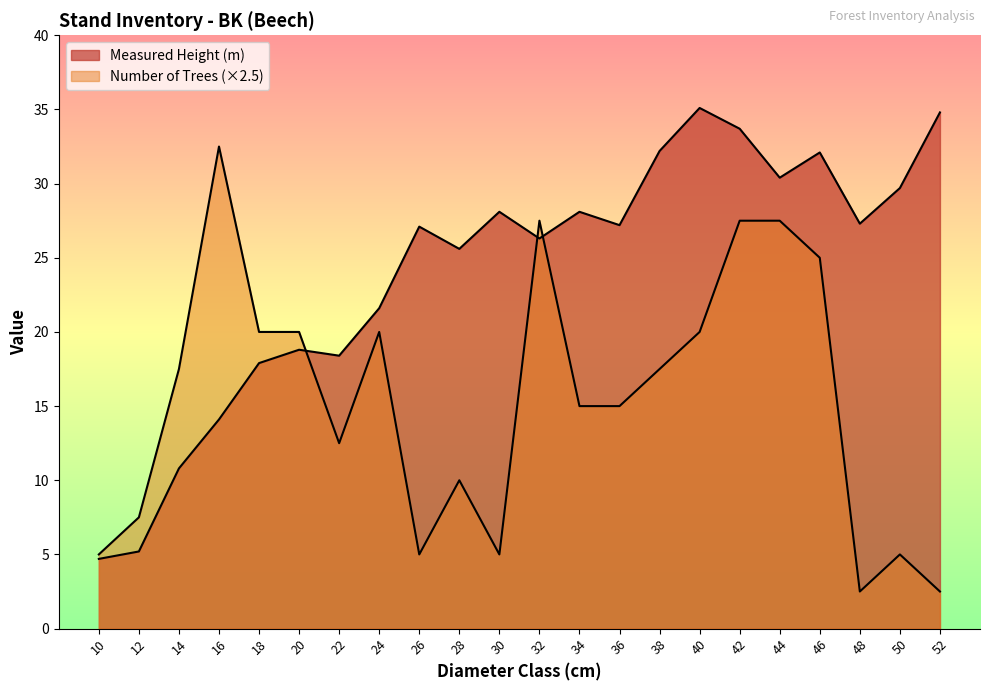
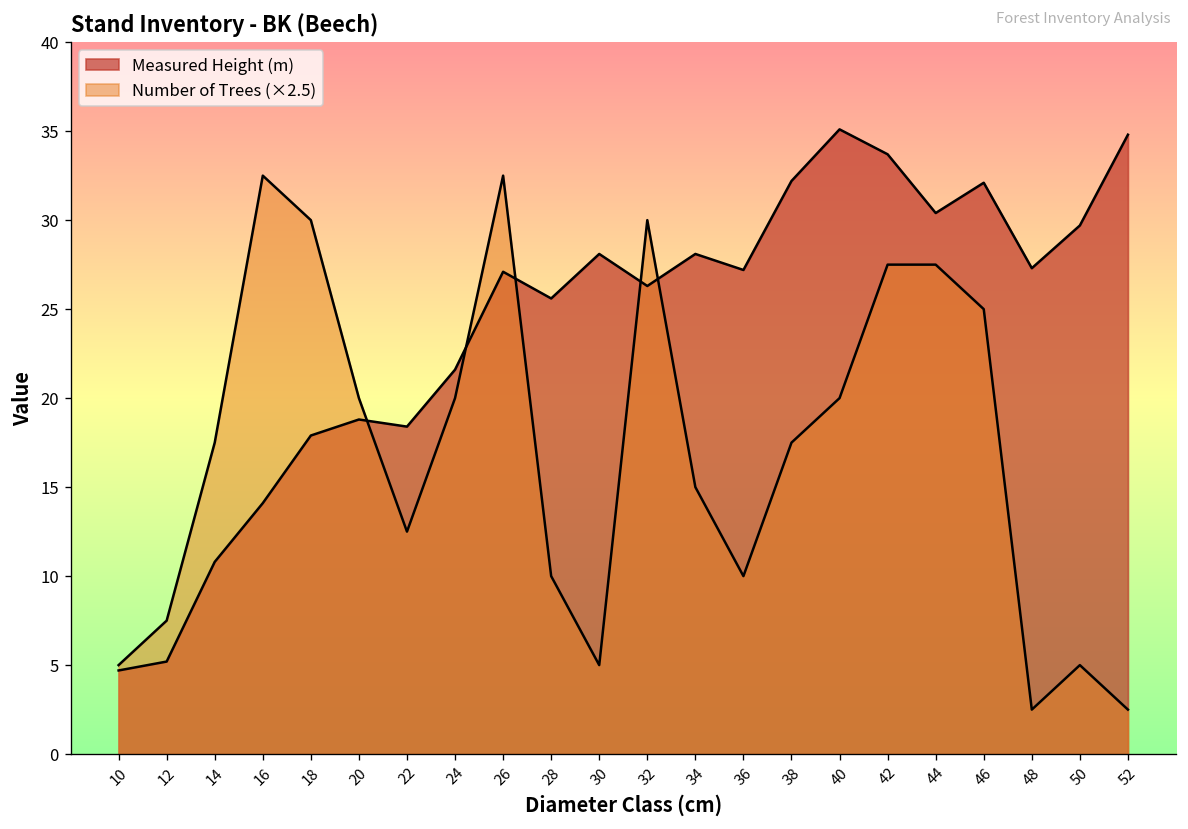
  {
    "Measured Height (m)": {
      "10": 4.7,
      "12": 5.2,
      "14": 10.8,
      "16": 14.1,
      "18": 17.9,
      "20": 18.8,
      "22": 18.4,
      "24": 21.6,
      "26": 27.1,
      "28": 25.6,
      "30": 28.1,
      "32": 26.3,
      "34": 28.1,
      "36": 27.2,
      "38": 32.2,
      "40": 35.1,
      "42": 33.7,
      "44": 30.4,
      "46": 32.1,
      "48": 27.3,
      "50": 29.7,
      "52": 34.8
    },
    "Number of Trees (×2.5)": {
      "10": 5.0,
      "12": 7.5,
      "14": 17.5,
      "16": 32.5,
-     "18": 20.0,
+     "18": 30.0,
      "20": 20.0,
      "22": 12.5,
      "24": 20.0,
-     "26": 5.0,
+     "26": 32.5,
      "28": 10.0,
      "30": 5.0,
-     "32": 27.5,
+     "32": 30.0,
      "34": 15.0,
-     "36": 15.0,
+     "36": 10.0,
      "38": 17.5,
      "40": 20.0,
      "42": 27.5,
      "44": 27.5,
      "46": 25.0,
      "48": 2.5,
      "50": 5.0,
      "52": 2.5
    }
  }
